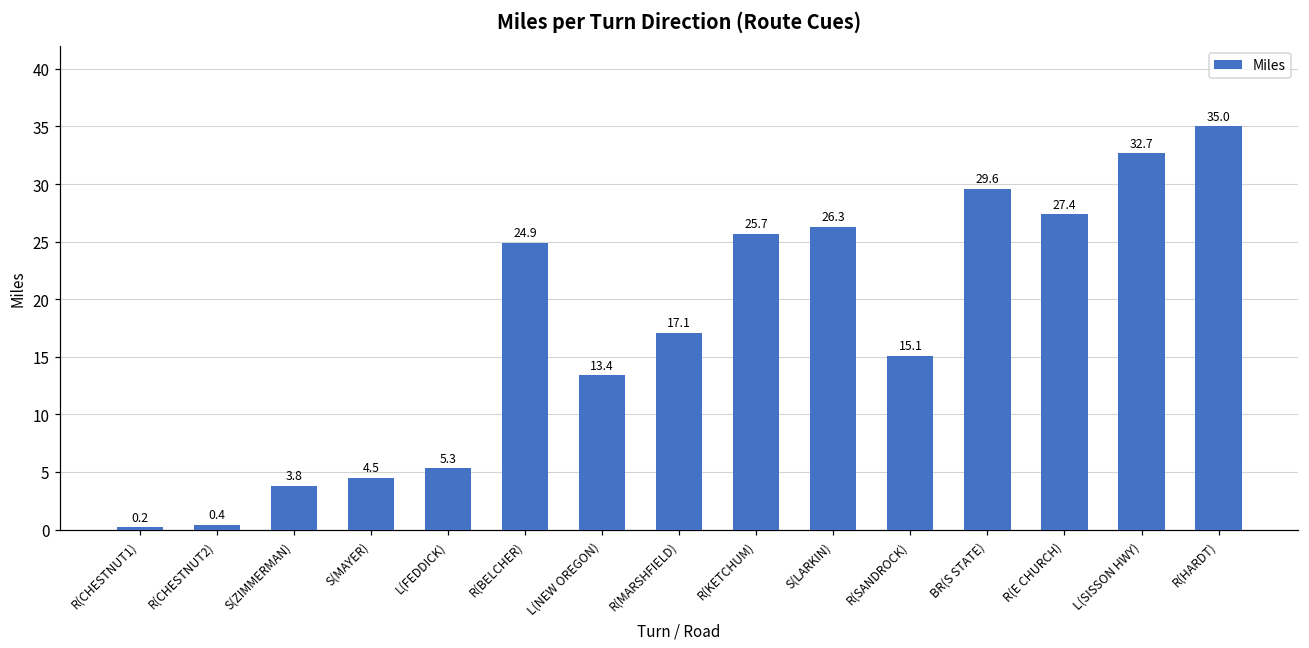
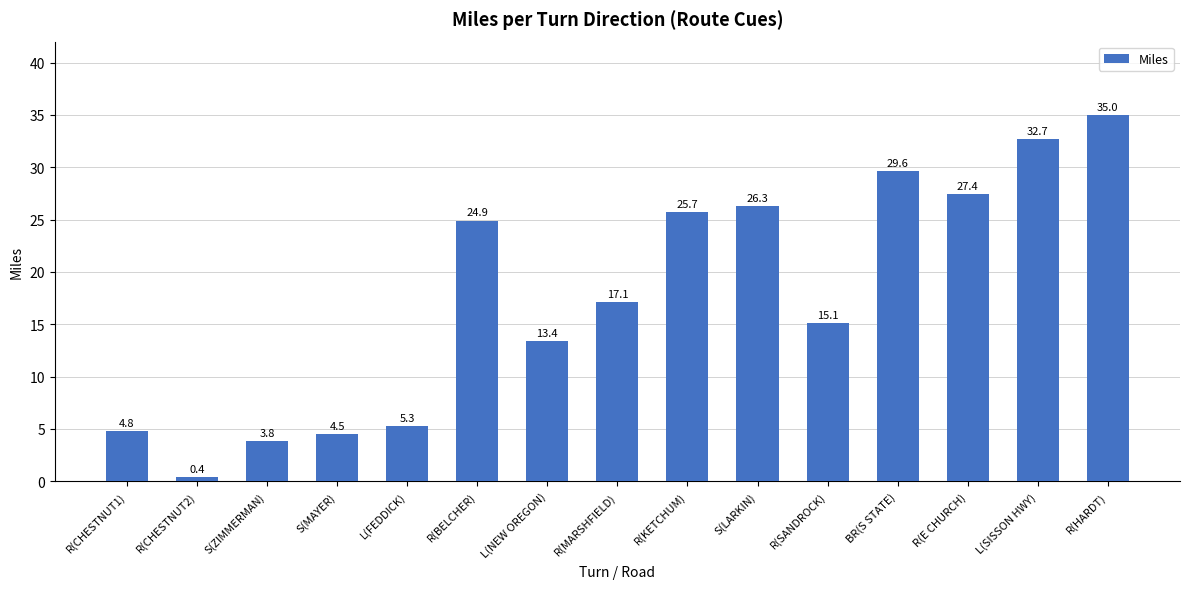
  {
-   "R(CHESTNUT1)": 0.2,
+   "R(CHESTNUT1)": 4.8,
    "R(CHESTNUT2)": 0.4,
    "S(ZIMMERMAN)": 3.8,
    "S(MAYER)": 4.5,
    "L(FEDDICK)": 5.3,
    "R(BELCHER)": 24.9,
    "L(NEW OREGON)": 13.4,
    "R(MARSHFIELD)": 17.1,
    "R(KETCHUM)": 25.7,
    "S(LARKIN)": 26.3,
    "R(SANDROCK)": 15.1,
    "BR(S STATE)": 29.6,
    "R(E CHURCH)": 27.4,
    "L(SISSON HWY)": 32.7,
    "R(HARDT)": 35.0
  }
